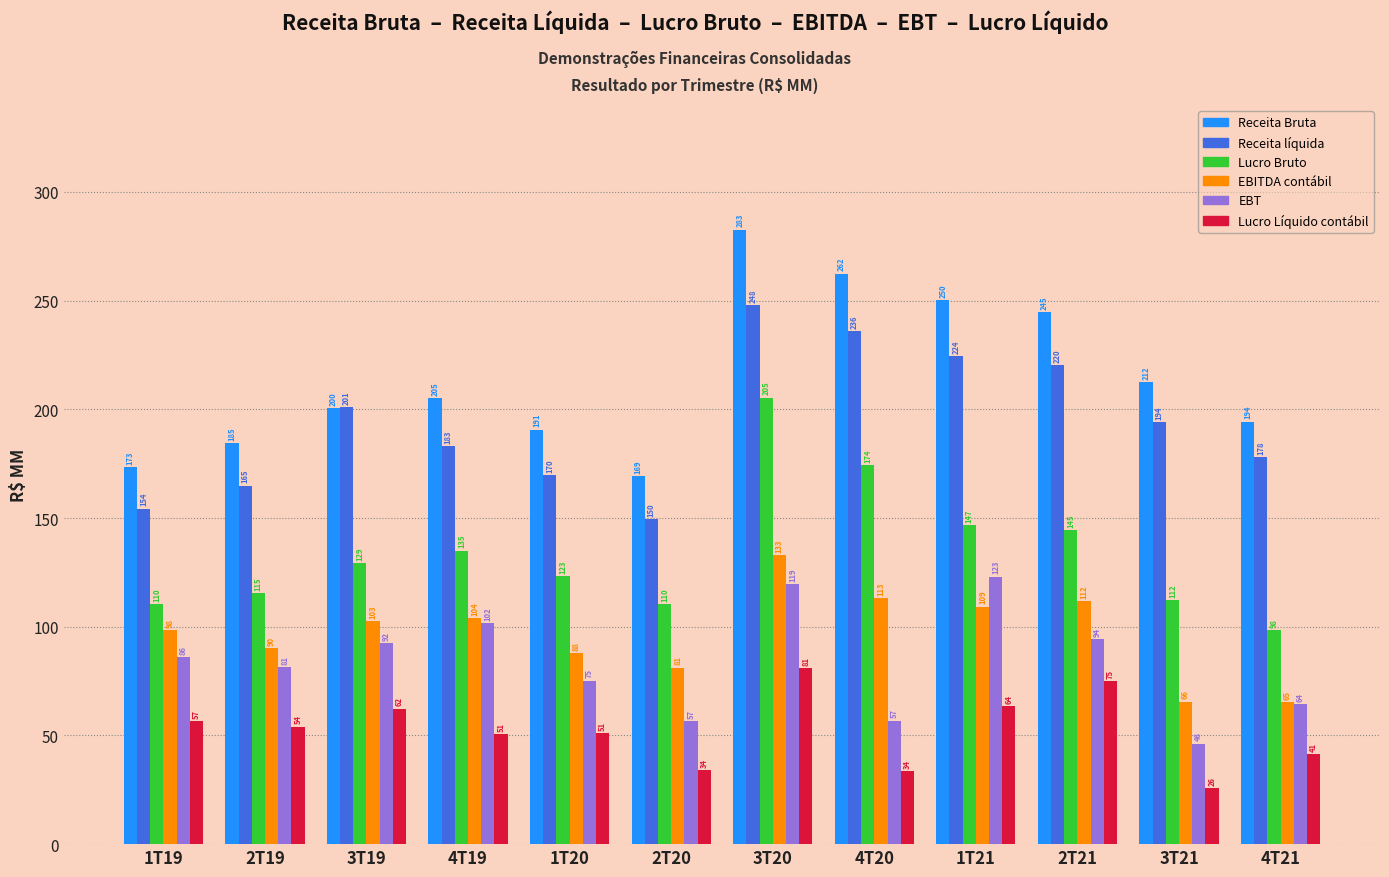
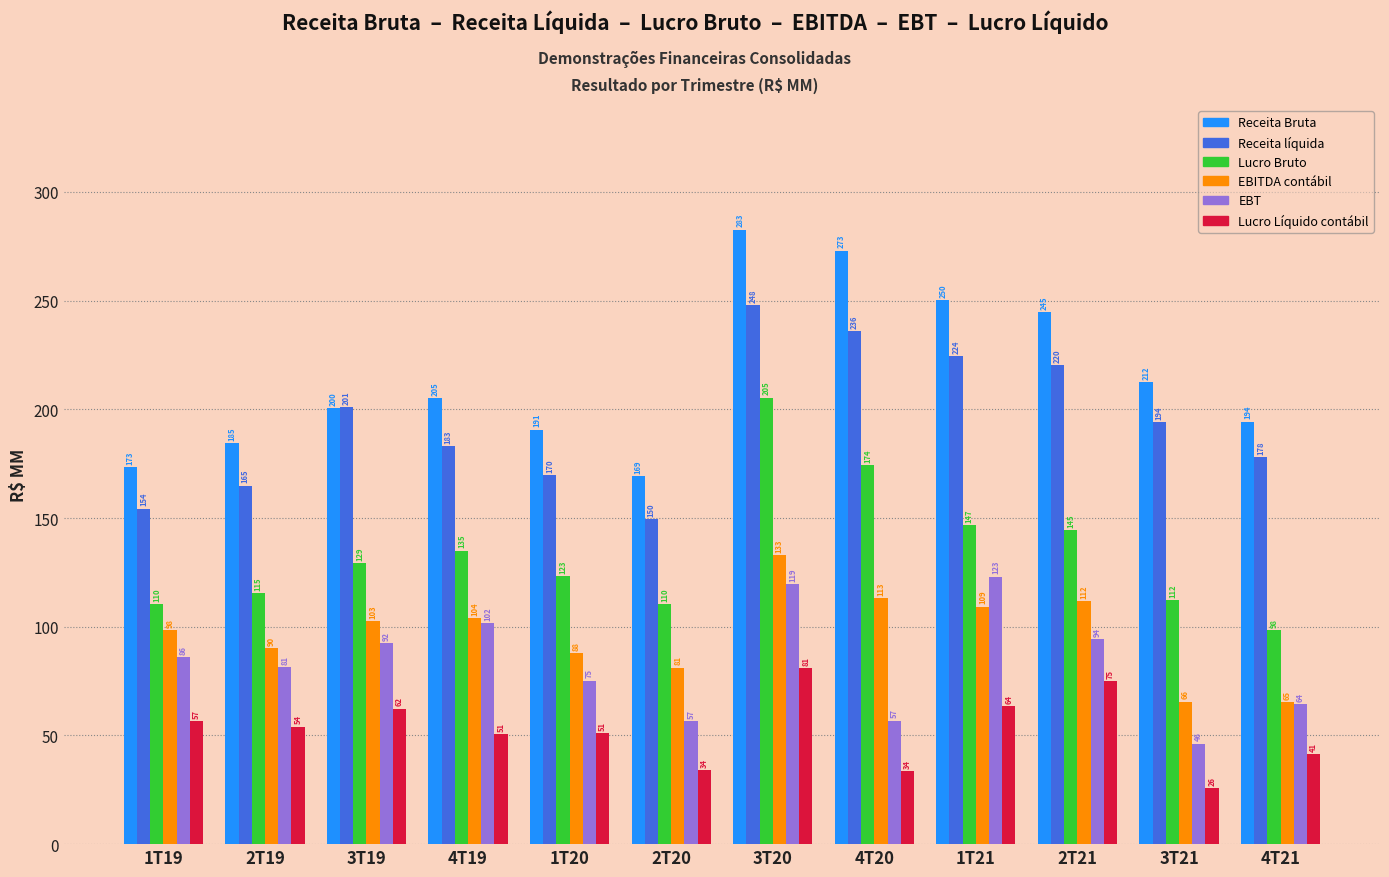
  {
    "Receita Bruta": {
      "1T19": 173,
      "2T19": 185,
      "3T19": 200,
      "4T19": 205,
      "1T20": 191,
      "2T20": 169,
      "3T20": 283,
-     "4T20": 262,
+     "4T20": 273,
      "1T21": 250,
      "2T21": 245,
      "3T21": 212,
      "4T21": 194
    },
    "Receita líquida": {
      "1T19": 154,
      "2T19": 165,
      "3T19": 201,
      "4T19": 183,
      "1T20": 170,
      "2T20": 150,
      "3T20": 248,
      "4T20": 236,
      "1T21": 224,
      "2T21": 220,
      "3T21": 194,
      "4T21": 178
    },
    "Lucro Bruto": {
      "1T19": 110,
      "2T19": 115,
      "3T19": 129,
      "4T19": 135,
      "1T20": 123,
      "2T20": 110,
      "3T20": 205,
      "4T20": 174,
      "1T21": 147,
      "2T21": 145,
      "3T21": 112,
      "4T21": 98
    },
    "EBITDA contábil": {
      "1T19": 98,
      "2T19": 90,
      "3T19": 103,
      "4T19": 104,
      "1T20": 88,
      "2T20": 81,
      "3T20": 133,
      "4T20": 113,
      "1T21": 109,
      "2T21": 112,
      "3T21": 66,
      "4T21": 65
    },
    "EBT": {
      "1T19": 86,
      "2T19": 81,
      "3T19": 92,
      "4T19": 102,
      "1T20": 75,
      "2T20": 57,
      "3T20": 119,
      "4T20": 57,
      "1T21": 123,
      "2T21": 94,
      "3T21": 46,
      "4T21": 64
    },
    "Lucro Líquido contábil": {
      "1T19": 57,
      "2T19": 54,
      "3T19": 62,
      "4T19": 51,
      "1T20": 51,
      "2T20": 34,
      "3T20": 81,
      "4T20": 34,
      "1T21": 64,
      "2T21": 75,
      "3T21": 26,
      "4T21": 41
    }
  }
